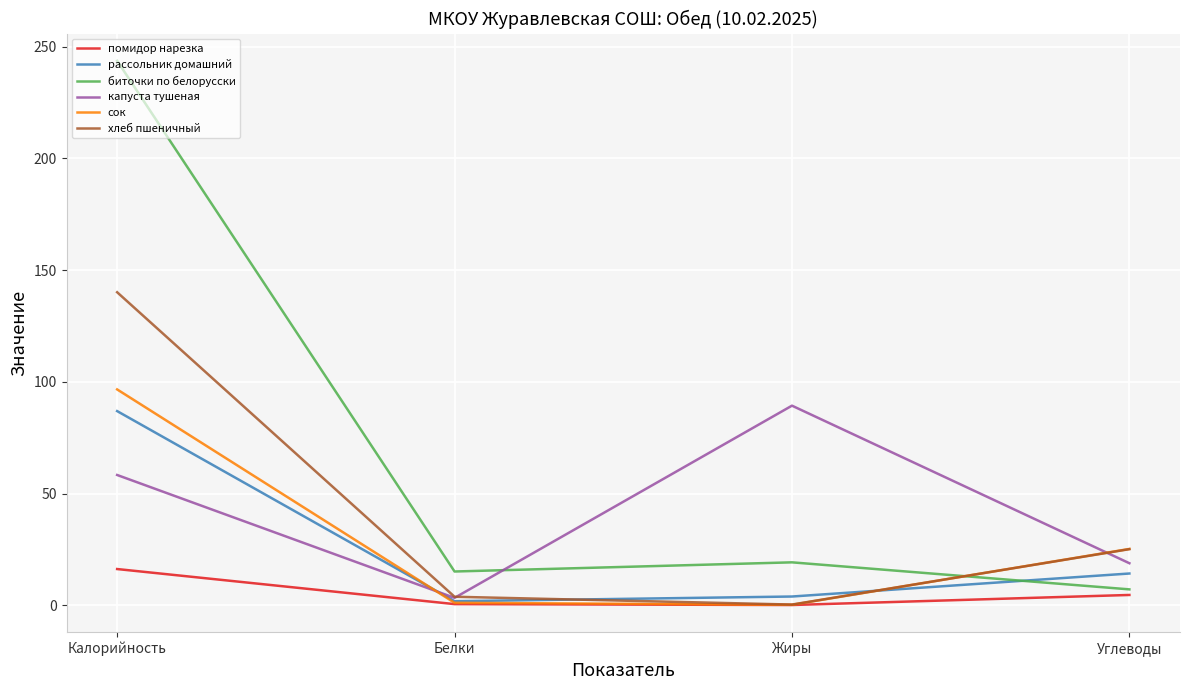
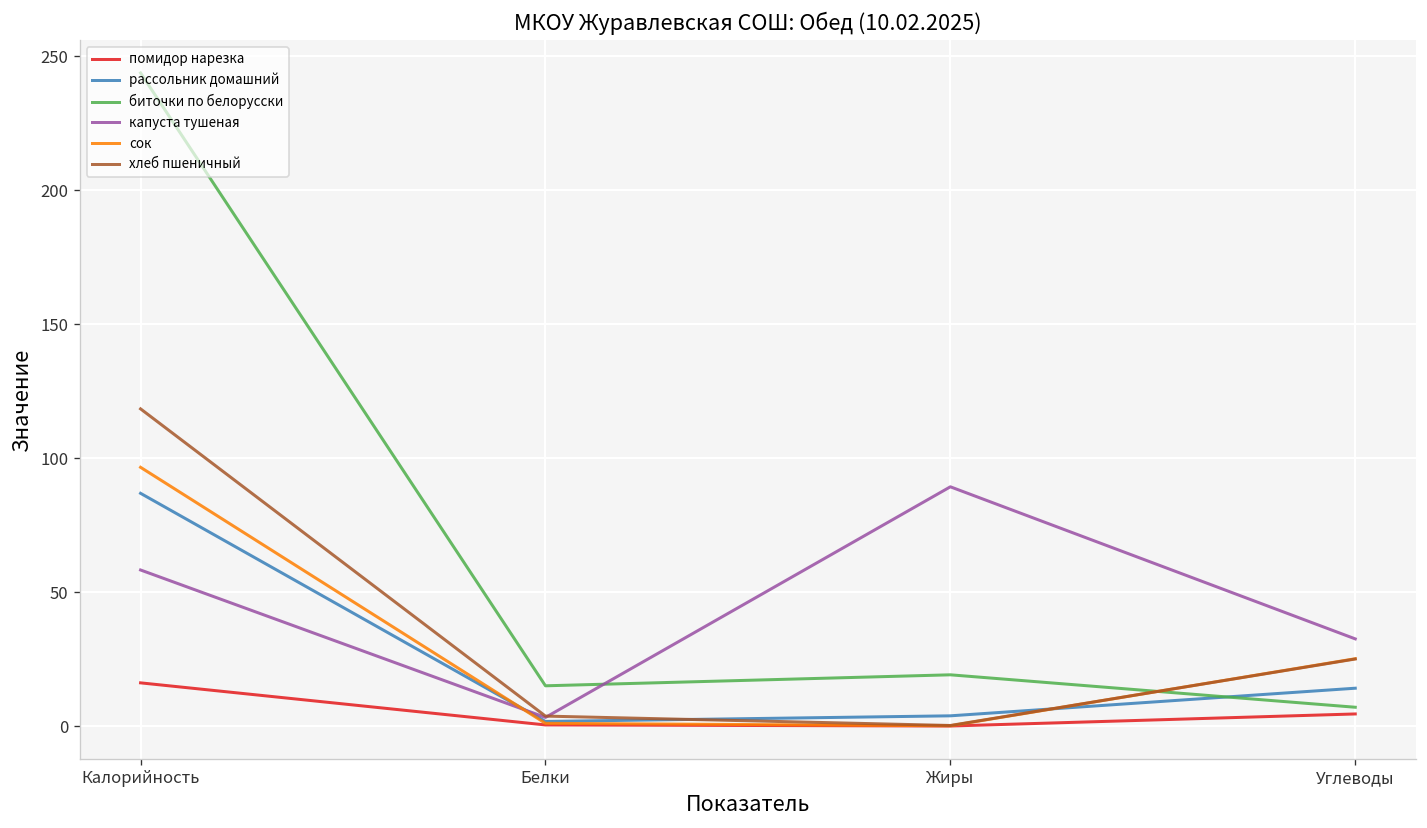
  {
    "помидор нарезка": {
      "Калорийность": 16,
      "Углеводы": 5
    },
    "рассольник домашний": {
      "Калорийность": 87,
      "Жиры": 4,
      "Углеводы": 14
    },
    "биточки по белорусски": {
      "Белки": 15,
      "Жиры": 19,
      "Углеводы": 7
    },
    "капуста тушеная": {
      "Калорийность": 58,
      "Жиры": 89,
-     "Углеводы": 19
+     "Углеводы": 33
    },
    "сок": {
      "Калорийность": 97
    },
    "хлеб пшеничный": {
-     "Калорийность": 140
+     "Калорийность": 118
    }
  }
